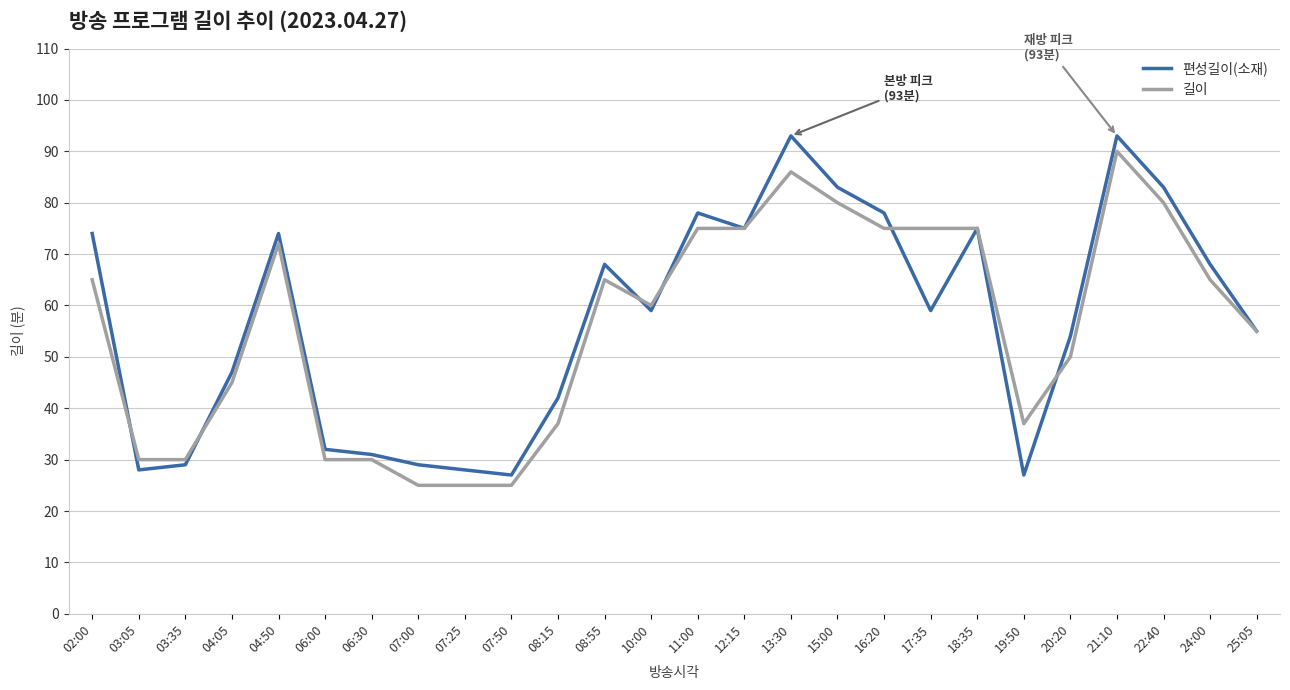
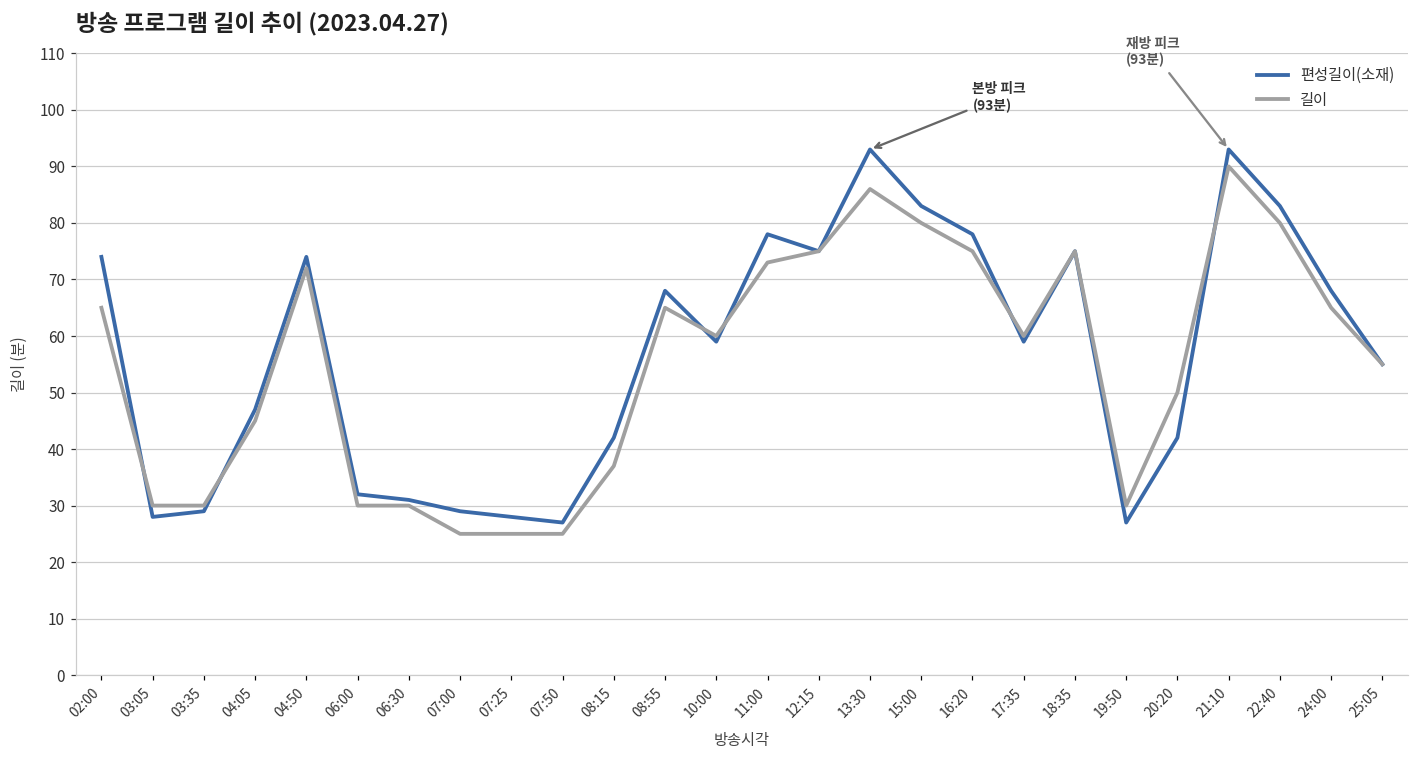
  {
    "편성길이(소재)": {
      "02:00": 74,
      "03:05": 28,
      "03:35": 29,
      "04:05": 47,
      "04:50": 74,
      "06:00": 32,
      "06:30": 31,
      "07:00": 29,
      "07:25": 28,
      "07:50": 27,
      "08:15": 42,
      "08:55": 68,
      "10:00": 59,
      "11:00": 78,
      "15:00": 83,
      "16:20": 78,
      "17:35": 59,
      "19:50": 27,
-     "20:20": 54,
+     "20:20": 42,
      "22:40": 83,
      "24:00": 68
    },
    "길이": {
      "02:00": 65,
      "03:05": 30,
      "03:35": 30,
      "04:05": 45,
      "04:50": 72,
      "06:00": 30,
      "06:30": 30,
      "07:00": 25,
      "07:25": 25,
      "07:50": 25,
      "08:15": 37,
      "08:55": 65,
      "10:00": 60,
-     "11:00": 75,
+     "11:00": 73,
      "13:30": 86,
      "15:00": 80,
      "16:20": 75,
-     "17:35": 75,
-     "19:50": 37,
+     "17:35": 60,
+     "19:50": 30,
      "20:20": 50,
      "21:10": 90,
      "22:40": 80,
      "24:00": 65
    }
  }
